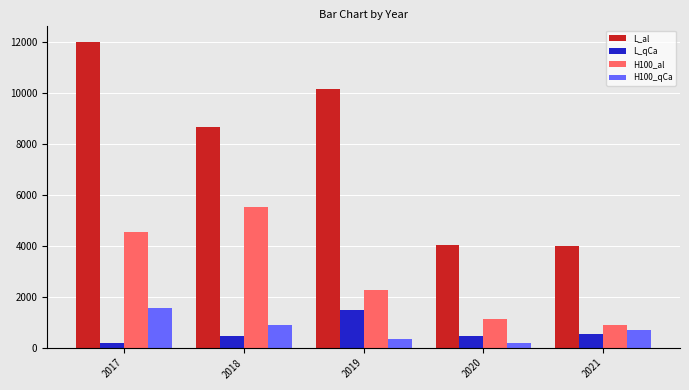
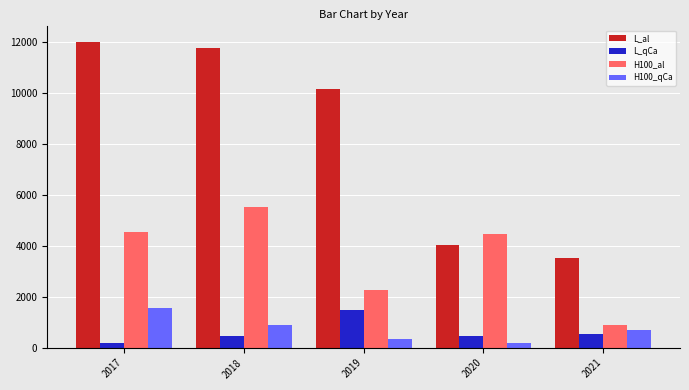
  {
    "L_al": {
      "2017": 12000,
-     "2018": 8700,
+     "2018": 11800,
      "2019": 10200,
      "2020": 4000,
-     "2021": 4000
+     "2021": 3500
    },
    "L_qCa": {
      "2017": 200,
      "2018": 500,
      "2019": 1500,
      "2020": 500,
      "2021": 500
    },
    "H100_al": {
      "2017": 4500,
      "2018": 5500,
      "2019": 2300,
-     "2020": 1100,
+     "2020": 4500,
      "2021": 900
    },
    "H100_qCa": {
      "2017": 1500,
      "2018": 900,
      "2019": 400,
      "2020": 200,
      "2021": 700
    }
  }
